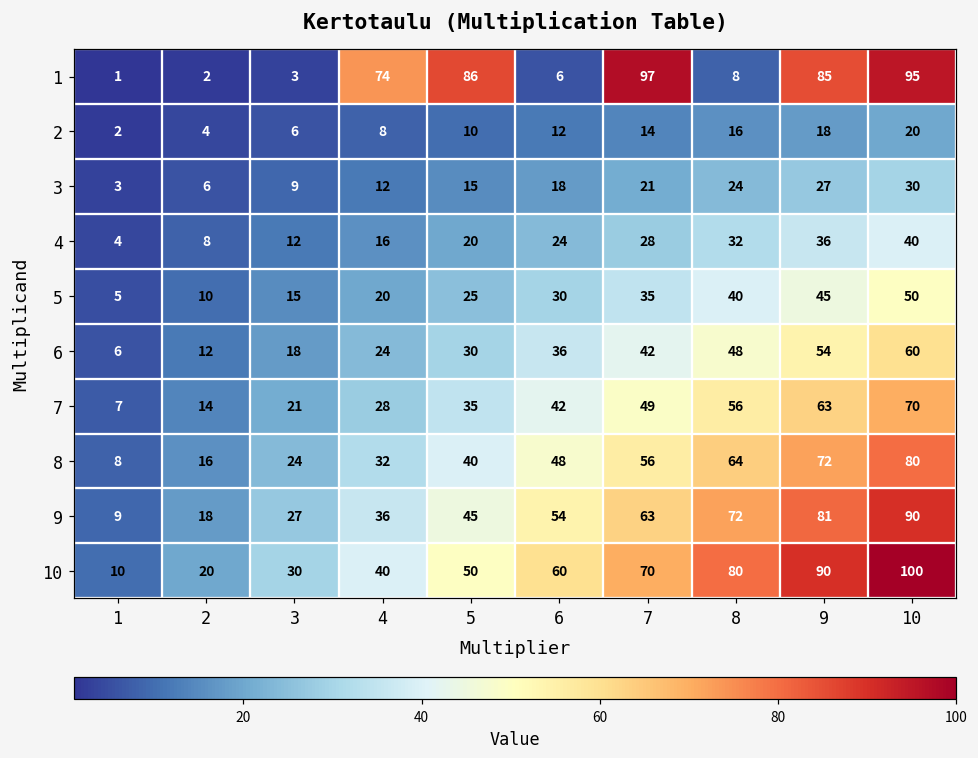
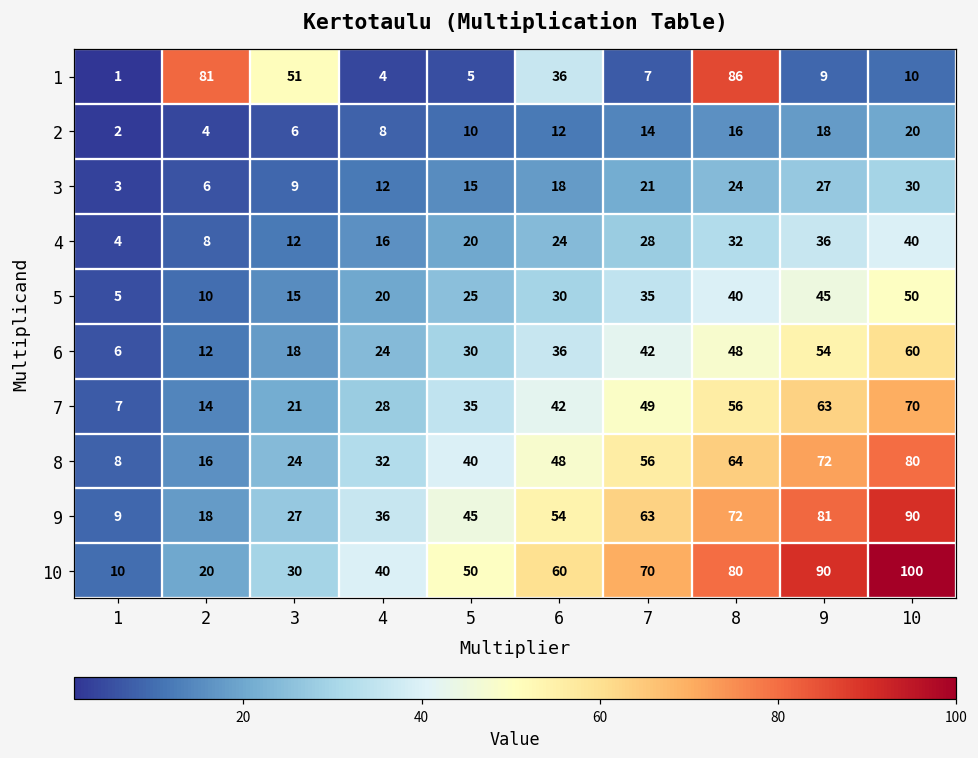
  {
    "1": {
      "1": 1,
-     "2": 2,
-     "3": 3,
-     "4": 74,
-     "5": 86,
-     "6": 6,
-     "7": 97,
-     "8": 8,
-     "9": 85,
-     "10": 95
+     "2": 81,
+     "3": 51,
+     "4": 4,
+     "5": 5,
+     "6": 36,
+     "7": 7,
+     "8": 86,
+     "9": 9,
+     "10": 10
    },
    "2": {
      "1": 2,
      "2": 4,
      "3": 6,
      "4": 8,
      "5": 10,
      "6": 12,
      "7": 14,
      "8": 16,
      "9": 18,
      "10": 20
    },
    "3": {
      "1": 3,
      "2": 6,
      "3": 9,
      "4": 12,
      "5": 15,
      "6": 18,
      "7": 21,
      "8": 24,
      "9": 27,
      "10": 30
    },
    "4": {
      "1": 4,
      "2": 8,
      "3": 12,
      "4": 16,
      "5": 20,
      "6": 24,
      "7": 28,
      "8": 32,
      "9": 36,
      "10": 40
    },
    "5": {
      "1": 5,
      "2": 10,
      "3": 15,
      "4": 20,
      "5": 25,
      "6": 30,
      "7": 35,
      "8": 40,
      "9": 45,
      "10": 50
    },
    "6": {
      "1": 6,
      "2": 12,
      "3": 18,
      "4": 24,
      "5": 30,
      "6": 36,
      "7": 42,
      "8": 48,
      "9": 54,
      "10": 60
    },
    "7": {
      "1": 7,
      "2": 14,
      "3": 21,
      "4": 28,
      "5": 35,
      "6": 42,
      "7": 49,
      "8": 56,
      "9": 63,
      "10": 70
    },
    "8": {
      "1": 8,
      "2": 16,
      "3": 24,
      "4": 32,
      "5": 40,
      "6": 48,
      "7": 56,
      "8": 64,
      "9": 72,
      "10": 80
    },
    "9": {
      "1": 9,
      "2": 18,
      "3": 27,
      "4": 36,
      "5": 45,
      "6": 54,
      "7": 63,
      "8": 72,
      "9": 81,
      "10": 90
    },
    "10": {
      "1": 10,
      "2": 20,
      "3": 30,
      "4": 40,
      "5": 50,
      "6": 60,
      "7": 70,
      "8": 80,
      "9": 90,
      "10": 100
    }
  }
